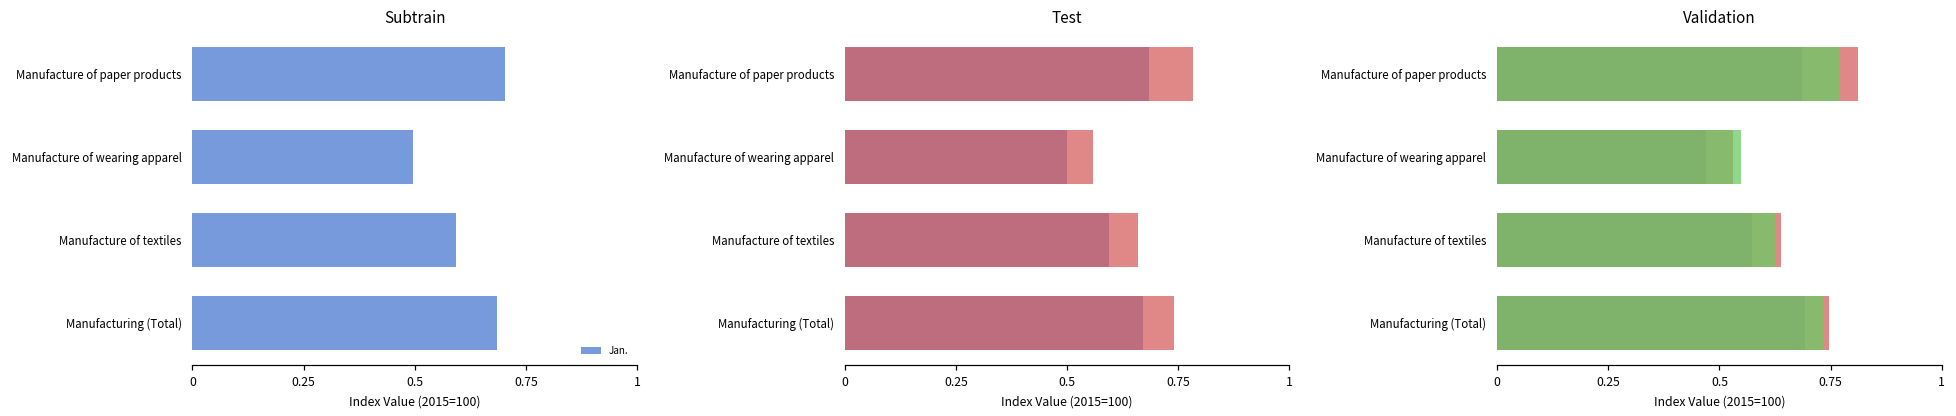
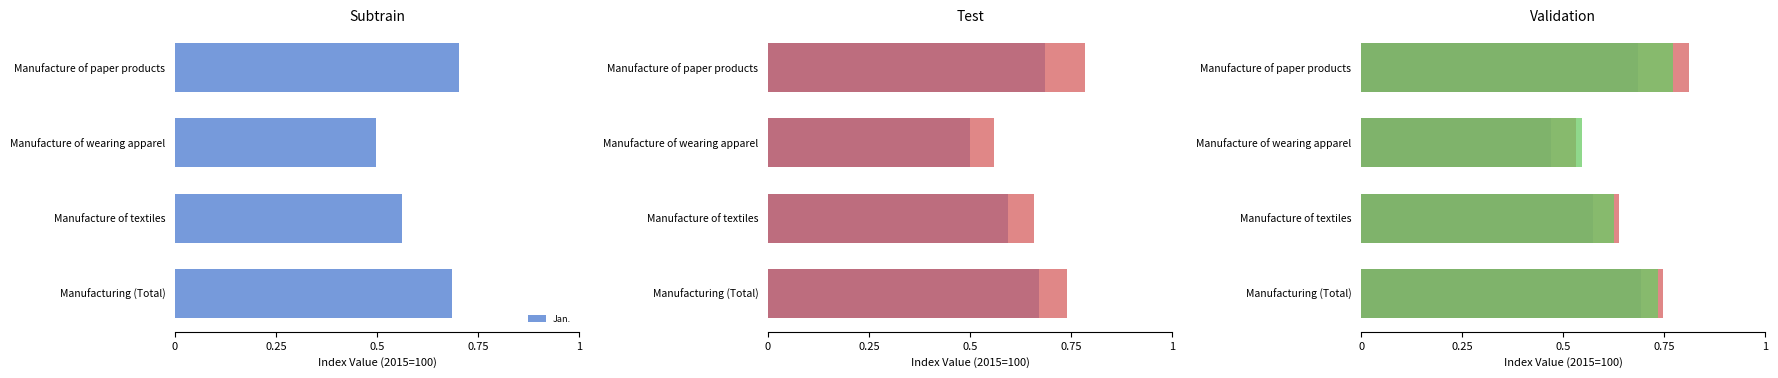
  {
    "Subtrain": {
      "Manufacture of paper products": 0.70,
      "Manufacture of wearing apparel": 0.50,
-     "Manufacture of textiles": 0.59,
+     "Manufacture of textiles": 0.56,
      "Manufacturing (Total)": 0.69
    }
  }
